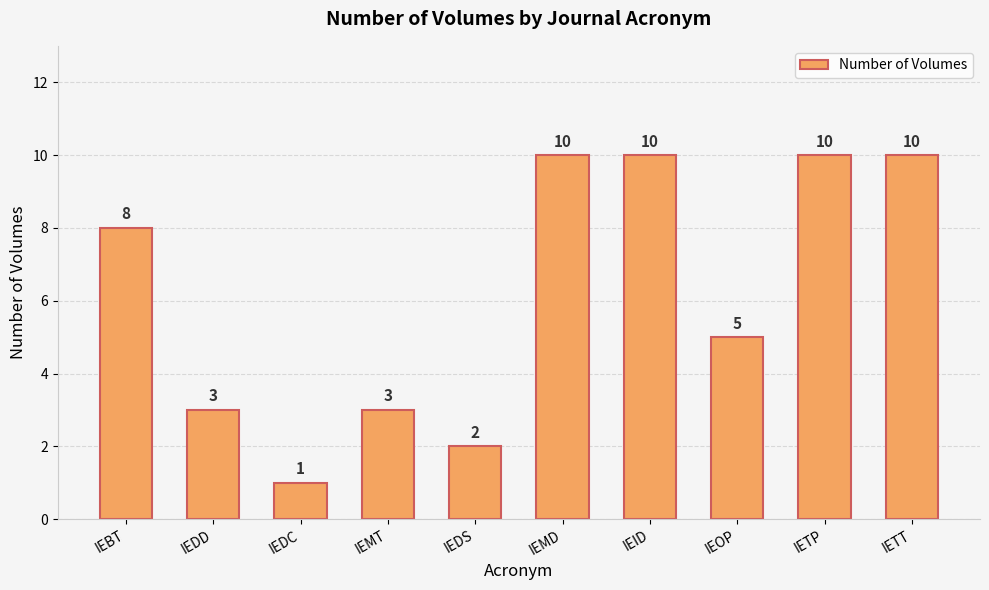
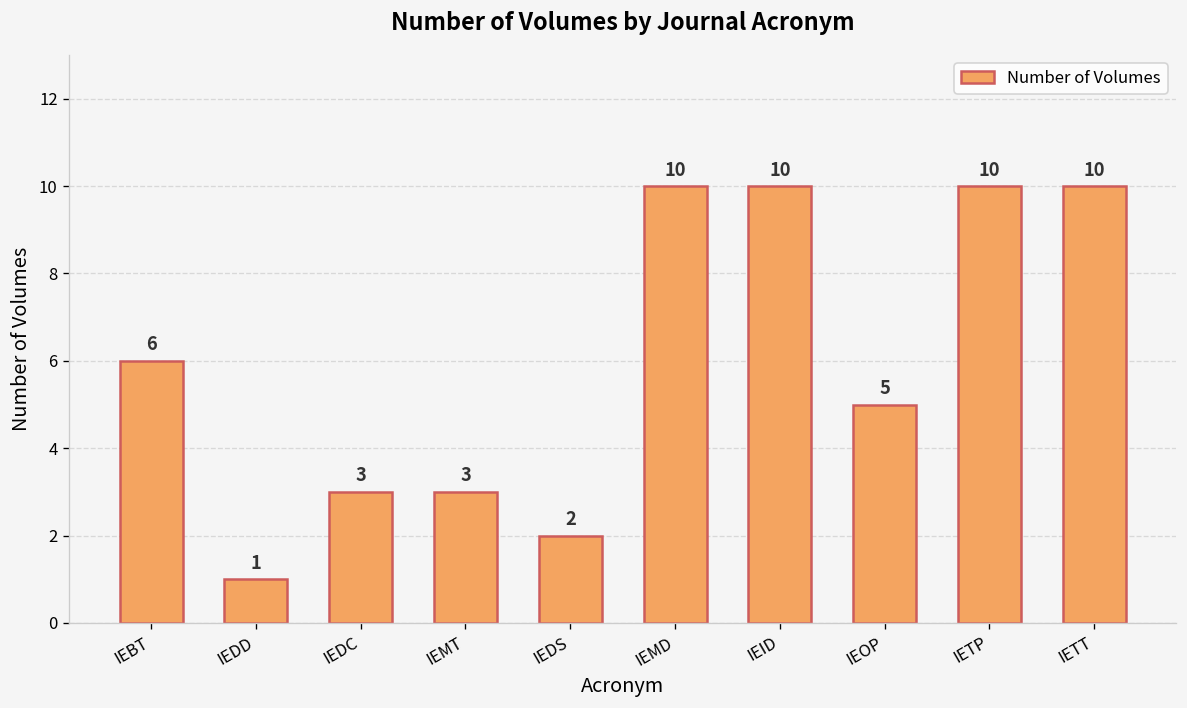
  {
-   "IEBT": 8,
-   "IEDD": 3,
-   "IEDC": 1,
+   "IEBT": 6,
+   "IEDD": 1,
+   "IEDC": 3,
    "IEMT": 3,
    "IEDS": 2,
    "IEMD": 10,
    "IEID": 10,
    "IEOP": 5,
    "IETP": 10,
    "IETT": 10
  }
